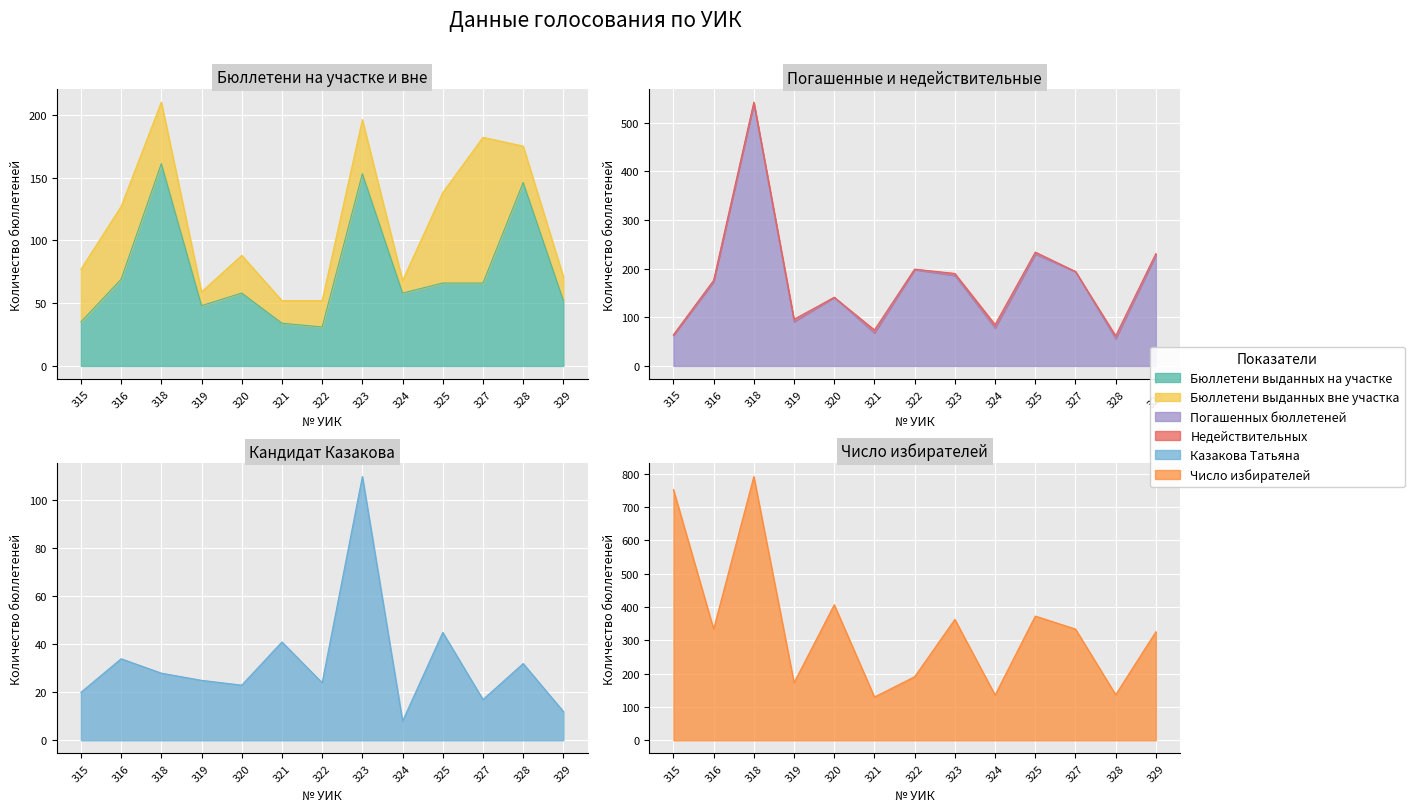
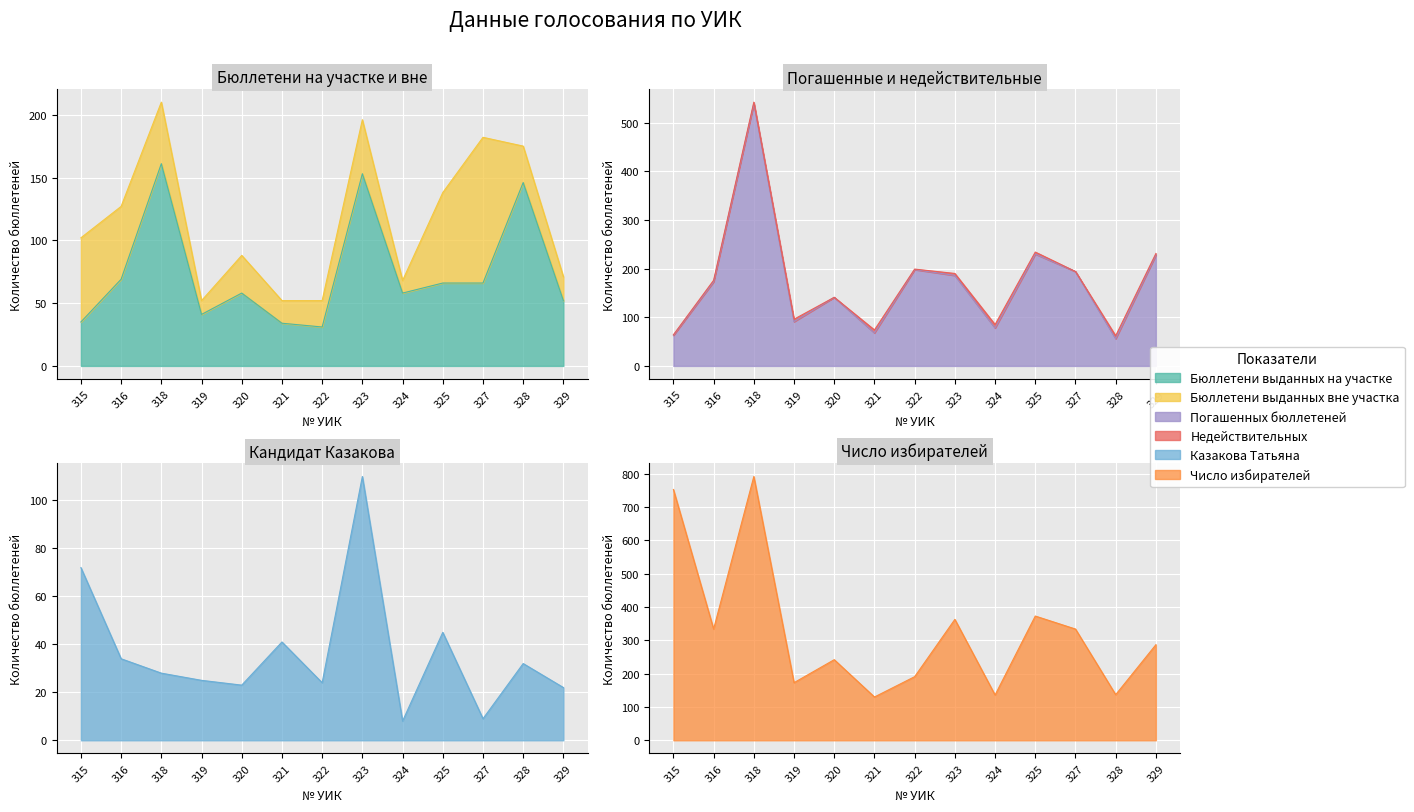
  {
    "Бюллетени на участке и вне": {
      "Бюллетени выданных на участке": {
        "315": 35,
        "316": 69,
        "318": 161,
-       "319": 48,
+       "319": 41,
        "320": 58,
        "321": 34,
        "322": 31,
        "323": 153,
        "324": 58,
        "325": 66,
        "327": 66,
        "328": 146,
        "329": 52
      },
      "Бюллетени выданных вне участка": {
-       "315": 42,
+       "315": 67,
        "316": 58,
        "318": 49,
        "319": 11,
        "320": 30,
        "321": 18,
        "322": 21,
        "323": 43,
        "324": 10,
        "325": 72,
        "327": 116,
        "328": 29,
        "329": 19
      }
    },
    "Погашенные и недействительные": {
      "Погашенных бюллетеней": {
        "321": 70,
        "324": 80,
        "328": 60
      }
    },
    "Кандидат Казакова": {
-     "315": 20,
+     "315": 72,
      "316": 34,
      "318": 28,
      "319": 25,
      "320": 23,
      "321": 41,
      "322": 24,
      "323": 110,
      "324": 8,
      "325": 45,
-     "327": 17,
+     "327": 9,
      "328": 32,
-     "329": 12
+     "329": 22
    },
    "Число избирателей": {
      "315": 750,
      "316": 330,
      "318": 790,
      "319": 170,
-     "320": 410,
+     "320": 240,
      "321": 130,
      "322": 190,
      "323": 360,
      "324": 140,
      "325": 370,
      "327": 330,
      "328": 140,
-     "329": 330
+     "329": 290
    }
  }
